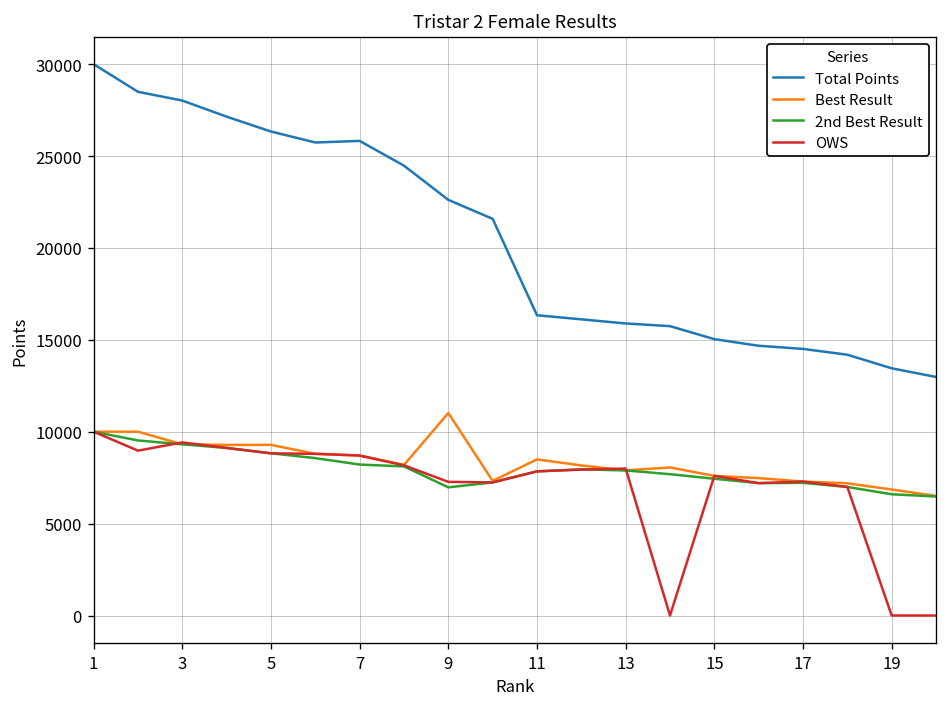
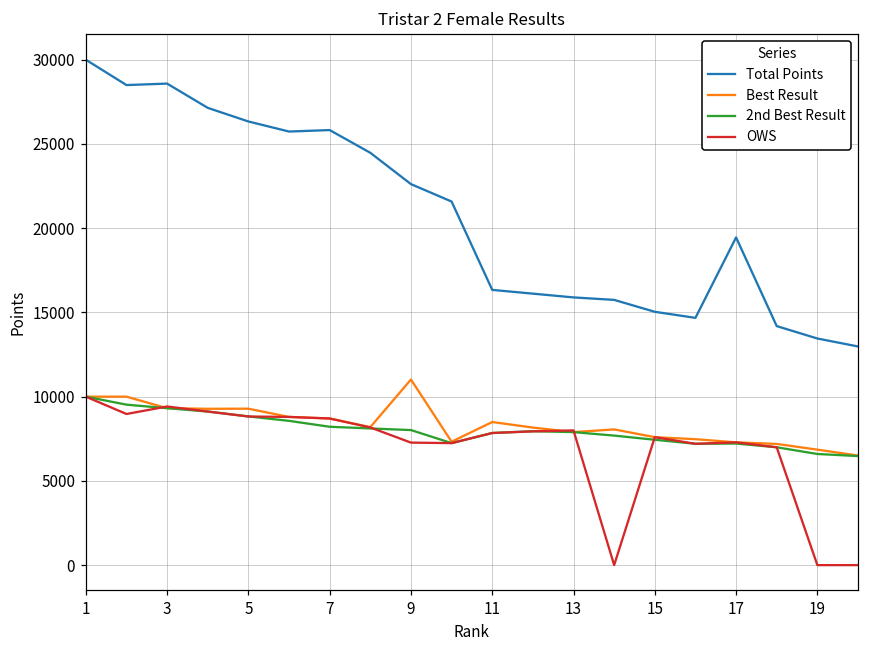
  {
    "Total Points": {
      "1": 30000,
-     "3": 28000,
+     "3": 28600,
      "5": 26300,
      "7": 25800,
      "9": 22600,
      "11": 16300,
      "13": 15900,
      "15": 15000,
-     "17": 14500,
+     "17": 19500,
      "19": 13500
    },
    "Best Result": {
      "5": 9300,
      "9": 11000,
      "11": 8500,
      "19": 6900
    },
    "2nd Best Result": {
      "7": 8200,
-     "9": 7000,
+     "9": 8000,
      "19": 6600
    },
    "OWS": {
      "9": 7300,
      "19": 0
    }
  }
